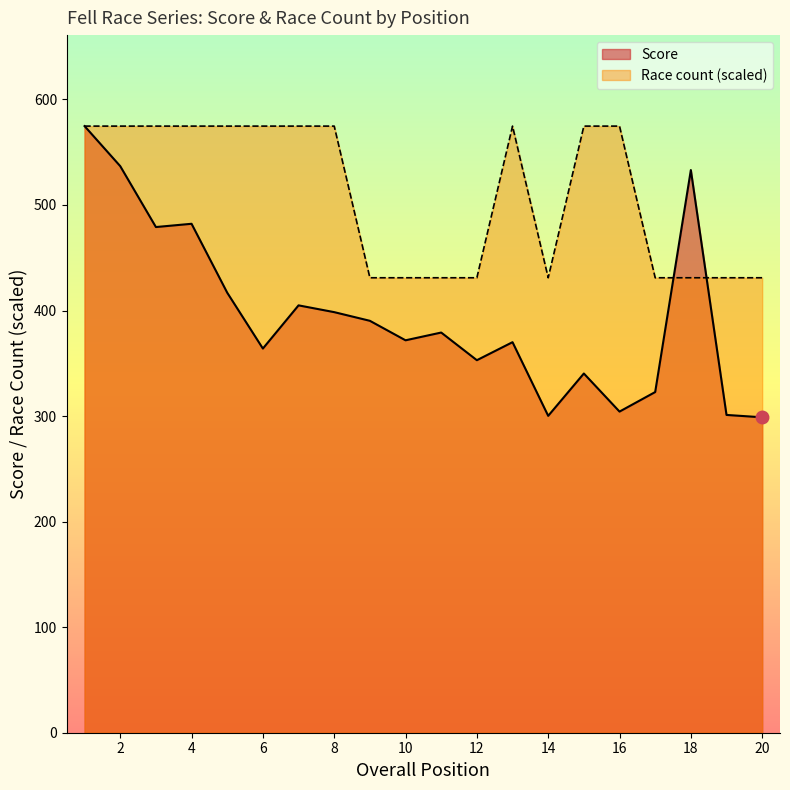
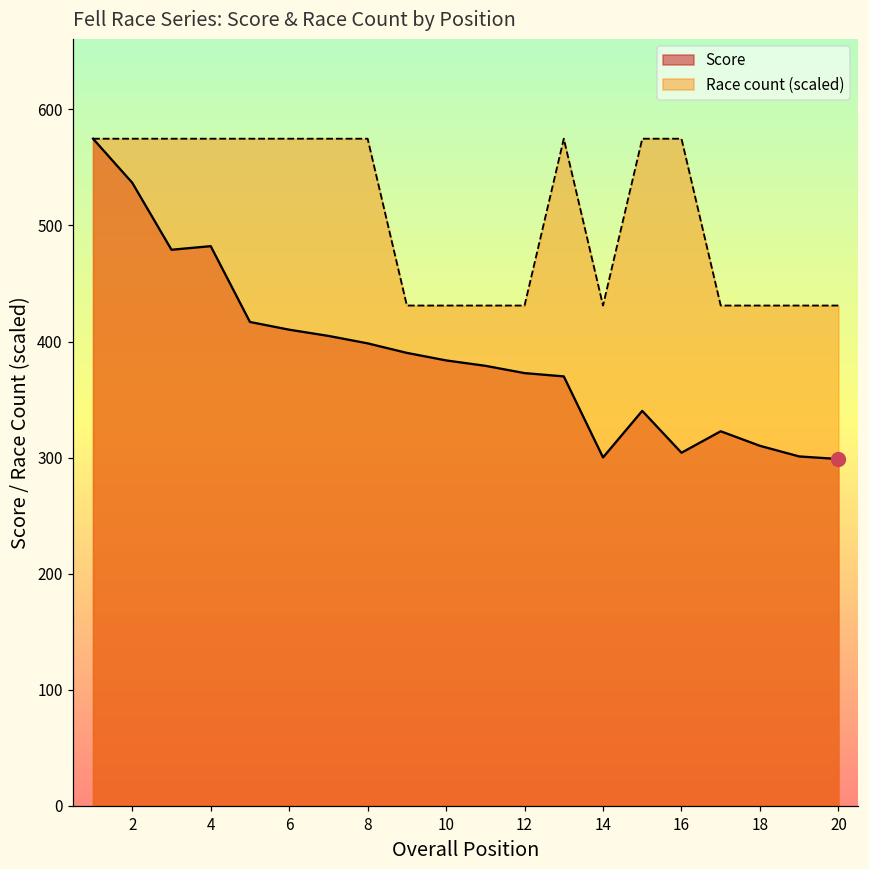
  {
    "Score": {
      "2": 537,
      "4": 482,
-     "6": 364,
+     "6": 410,
      "8": 398,
-     "10": 372,
-     "12": 353,
+     "10": 384,
+     "12": 373,
      "14": 300,
      "16": 304,
-     "18": 533
+     "18": 310
    },
    "Race count (scaled)": {
      "2": 575,
      "4": 575,
      "6": 575,
      "8": 575,
      "10": 431,
      "12": 431,
      "14": 431,
      "16": 575,
      "18": 431,
      "20": 431
    }
  }
